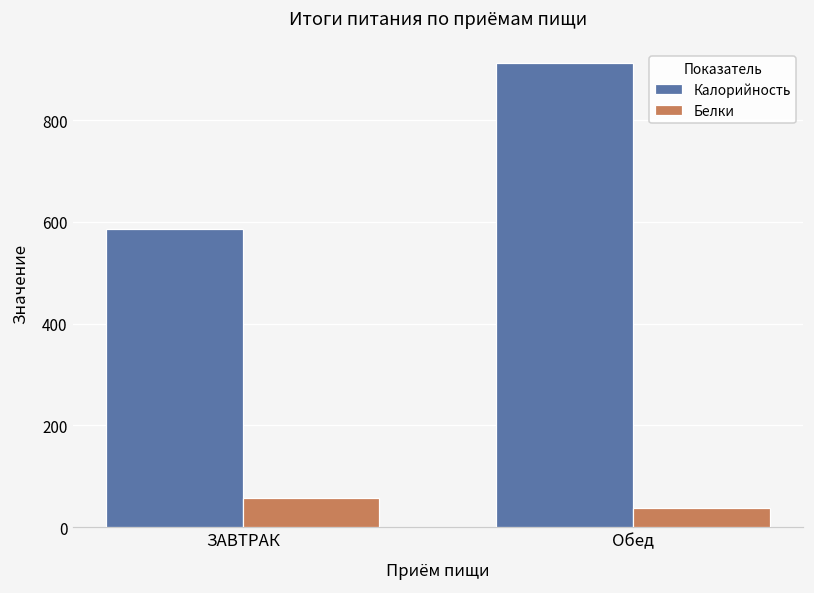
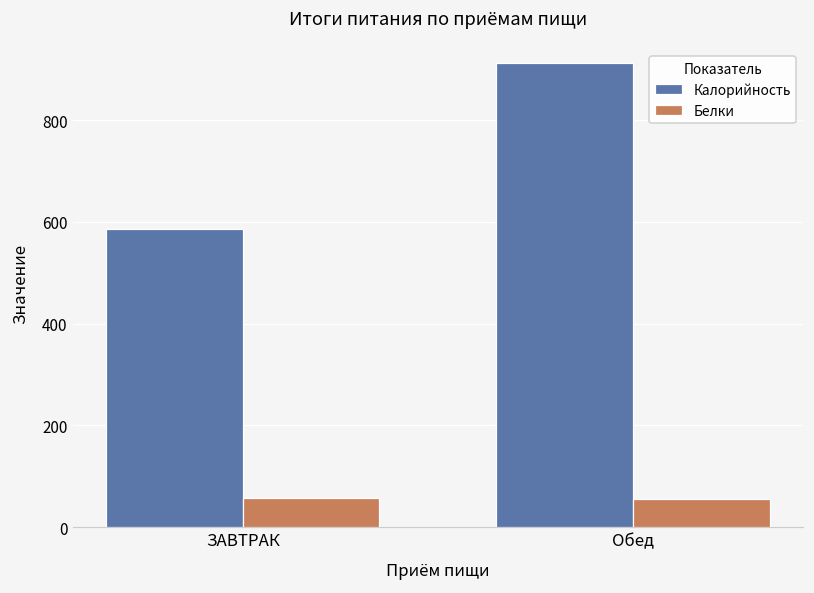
  {
    "Калорийность": {
      "ЗАВТРАК": 590,
      "Обед": 910
    },
    "Белки": {
      "ЗАВТРАК": 60,
-     "Обед": 40
+     "Обед": 60
    }
  }
